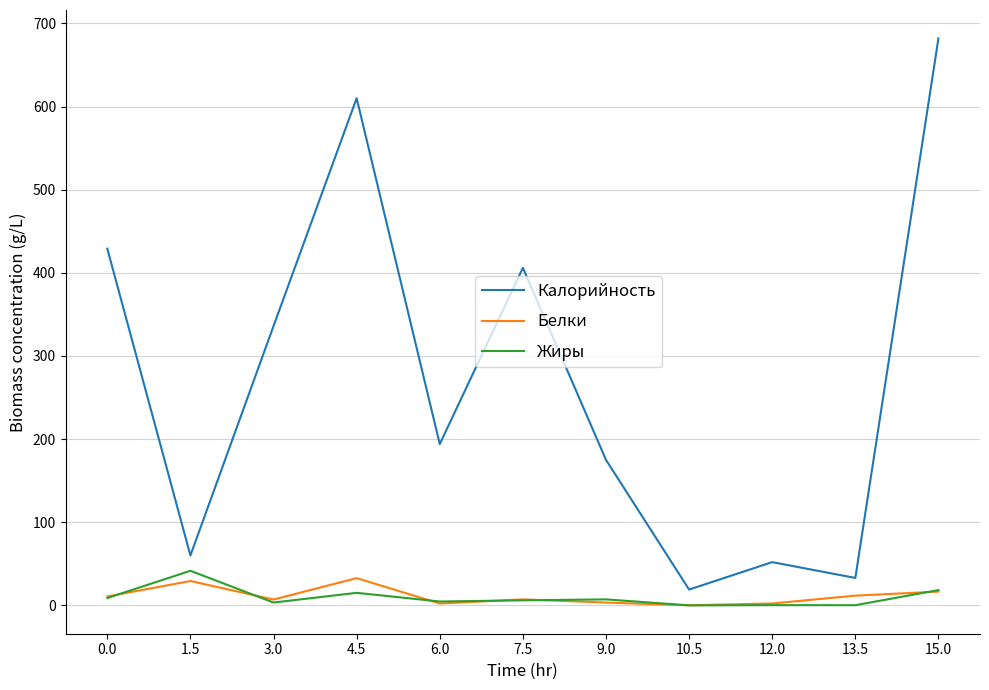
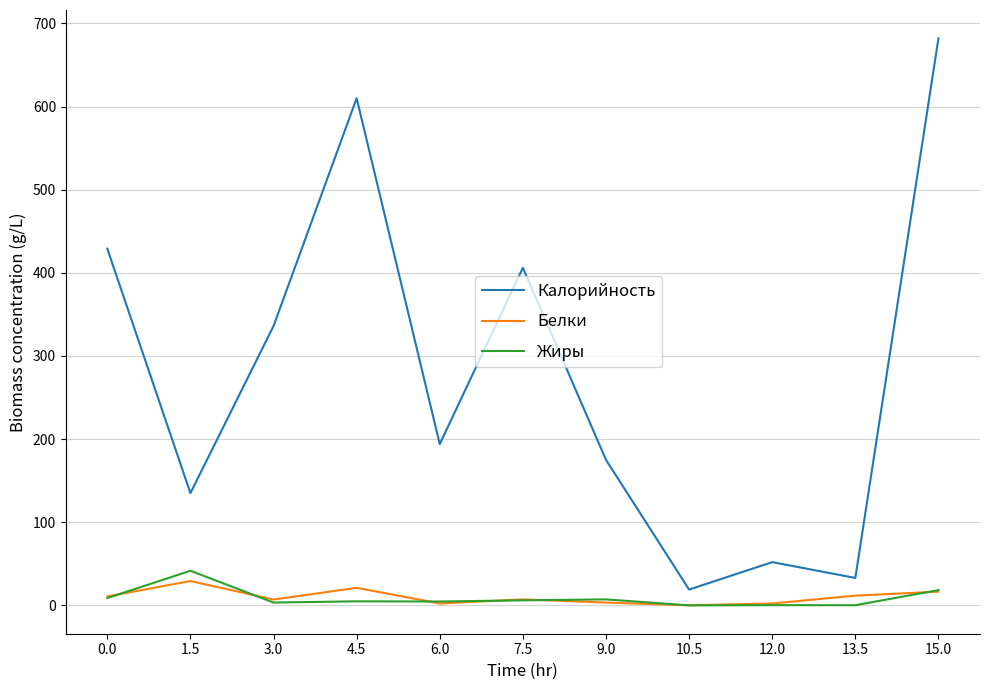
  {
    "Калорийность": {
      "0.0": 430,
-     "1.5": 60,
+     "1.5": 140,
      "3.0": 340,
      "4.5": 610,
      "6.0": 190,
      "7.5": 410,
      "9.0": 180,
      "10.5": 20,
      "12.0": 50,
      "13.5": 30,
      "15.0": 680
    },
    "Белки": {
      "1.5": 30,
      "3.0": 10,
-     "4.5": 30,
+     "4.5": 20,
      "9.0": 0,
      "13.5": 10
    },
    "Жиры": {
      "1.5": 40,
      "3.0": 0,
-     "4.5": 20,
+     "4.5": 0,
      "9.0": 10,
      "13.5": 0
    }
  }
